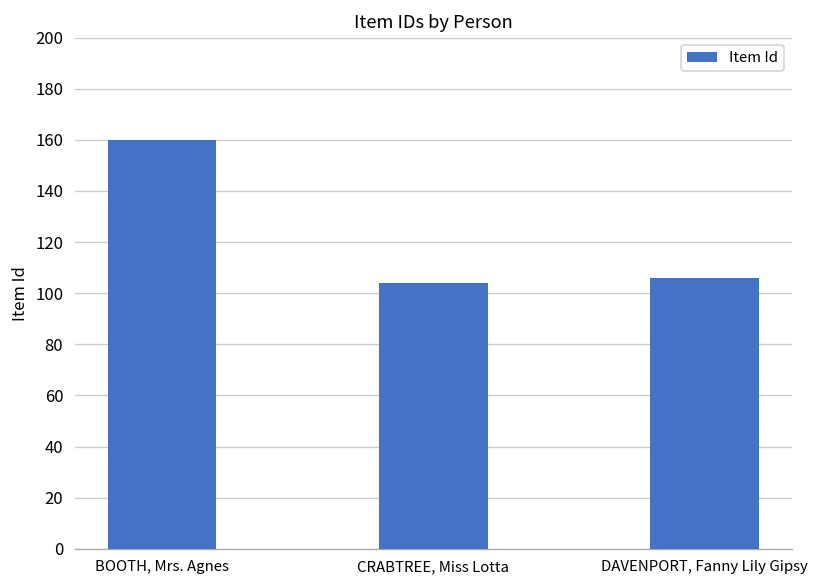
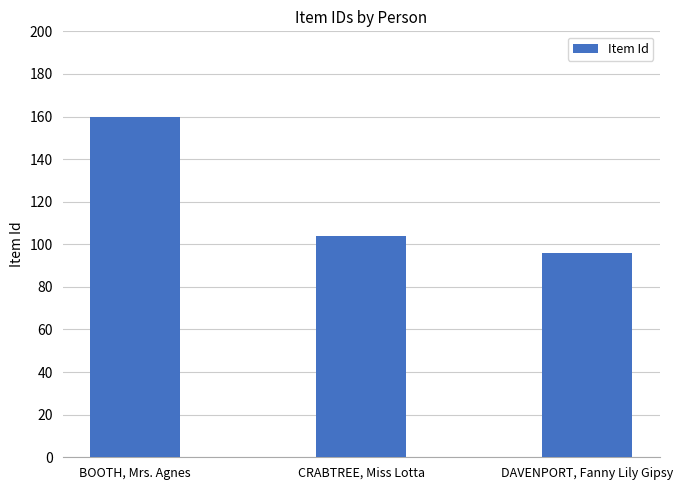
  {
    "BOOTH, Mrs. Agnes": 160,
    "CRABTREE, Miss Lotta": 104,
-   "DAVENPORT, Fanny Lily Gipsy": 106
+   "DAVENPORT, Fanny Lily Gipsy": 96
  }
